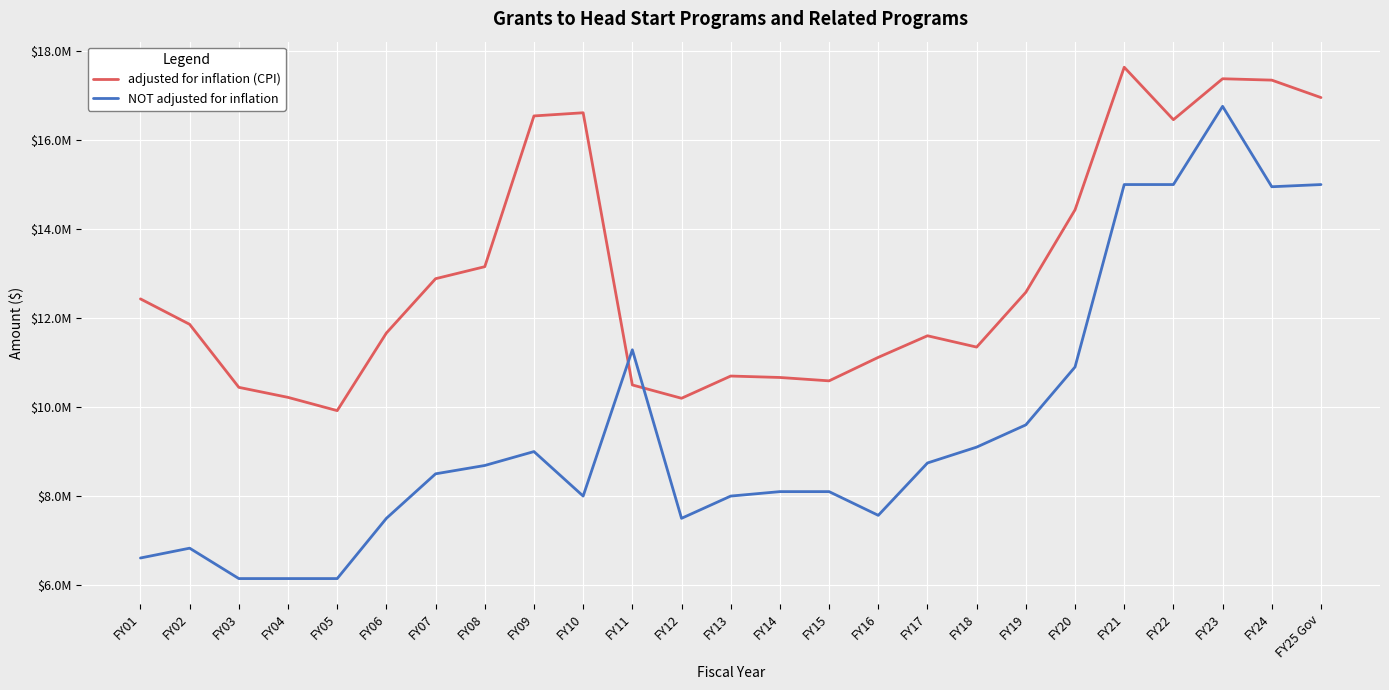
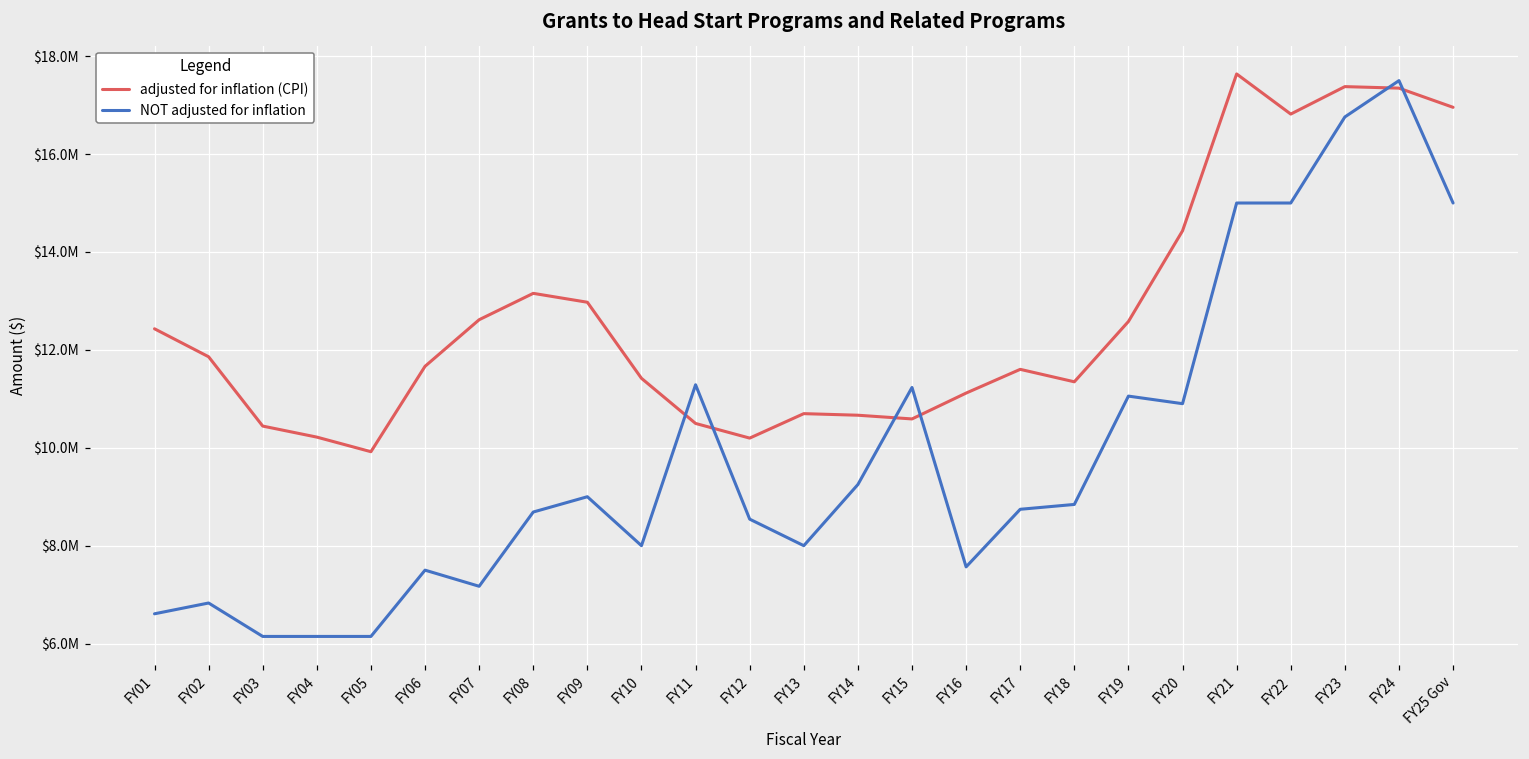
  {
    "adjusted for inflation (CPI)": {
      "FY01": "$12400000",
      "FY02": "$11900000",
      "FY03": "$10400000",
      "FY04": "$10200000",
      "FY05": "$9900000",
      "FY06": "$11700000",
-     "FY07": "$12900000",
+     "FY07": "$12600000",
      "FY08": "$13200000",
-     "FY09": "$16500000",
-     "FY10": "$16600000",
+     "FY09": "$13000000",
+     "FY10": "$11400000",
      "FY11": "$10500000",
      "FY12": "$10200000",
      "FY13": "$10700000",
      "FY14": "$10700000",
      "FY15": "$10600000",
      "FY16": "$11100000",
      "FY17": "$11600000",
      "FY18": "$11300000",
      "FY19": "$12600000",
      "FY20": "$14400000",
      "FY21": "$17600000",
-     "FY22": "$16500000",
+     "FY22": "$16800000",
      "FY23": "$17400000",
      "FY24": "$17300000",
      "FY25 Gov": "$17000000"
    },
    "NOT adjusted for inflation": {
      "FY01": "$6600000",
      "FY02": "$6800000",
      "FY03": "$6100000",
      "FY04": "$6100000",
      "FY05": "$6100000",
      "FY06": "$7500000",
-     "FY07": "$8500000",
+     "FY07": "$7200000",
      "FY08": "$8700000",
      "FY09": "$9000000",
      "FY10": "$8000000",
      "FY11": "$11300000",
-     "FY12": "$7500000",
+     "FY12": "$8500000",
      "FY13": "$8000000",
-     "FY14": "$8100000",
-     "FY15": "$8100000",
+     "FY14": "$9200000",
+     "FY15": "$11200000",
      "FY16": "$7600000",
      "FY17": "$8700000",
-     "FY18": "$9100000",
-     "FY19": "$9600000",
+     "FY18": "$8800000",
+     "FY19": "$11100000",
      "FY20": "$10900000",
      "FY21": "$15000000",
      "FY22": "$15000000",
      "FY23": "$16800000",
-     "FY24": "$15000000",
+     "FY24": "$17500000",
      "FY25 Gov": "$15000000"
    }
  }
